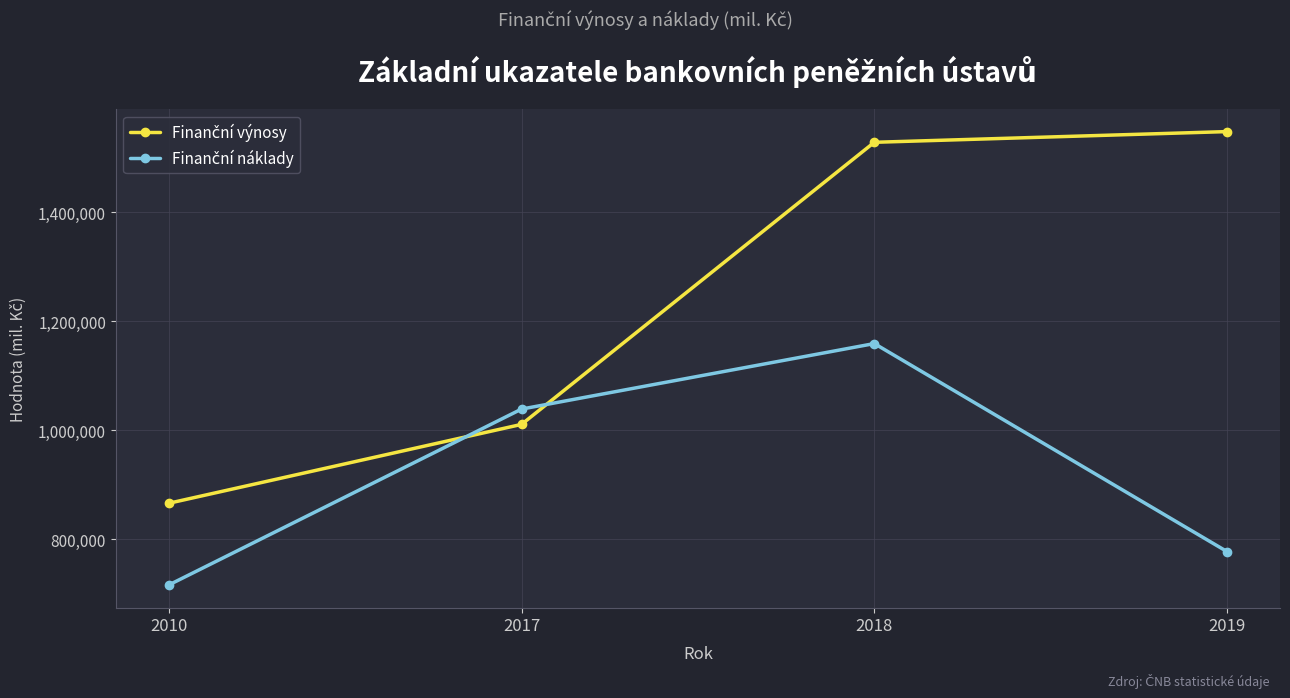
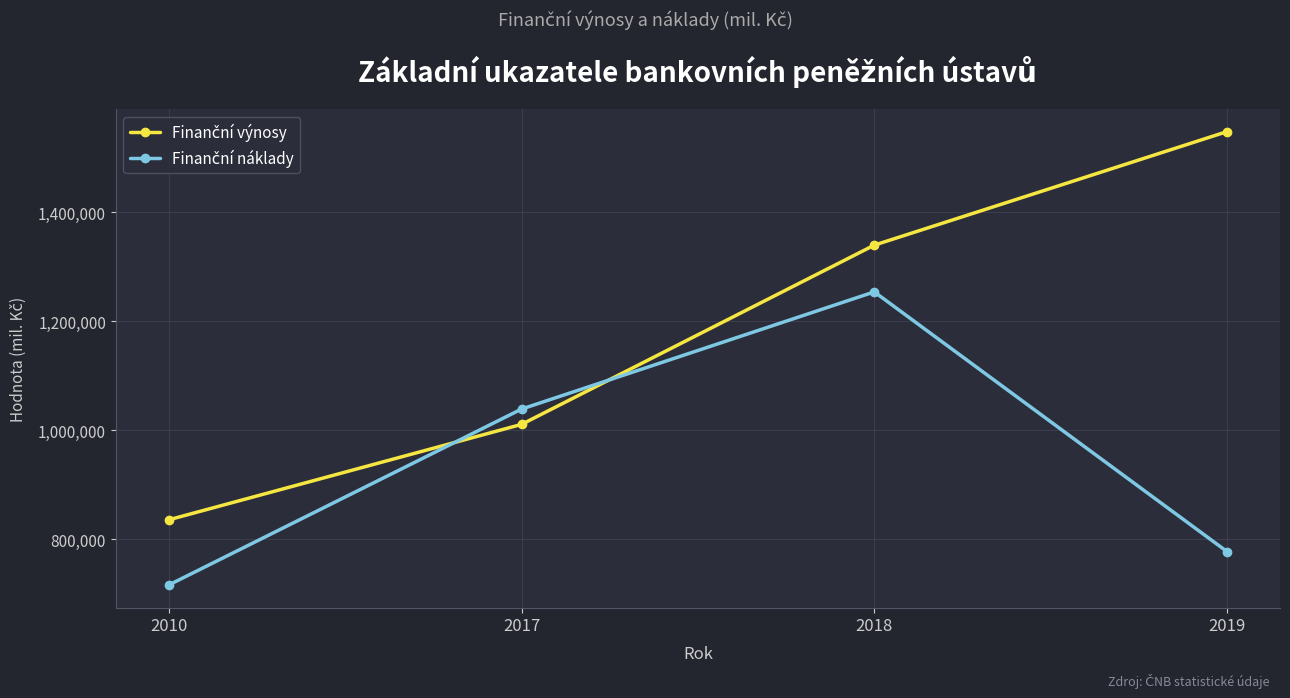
  {
    "Finanční výnosy": {
-     "2010": "870,000",
+     "2010": "840,000",
      "2017": "1,010,000",
-     "2018": "1,530,000",
+     "2018": "1,340,000",
      "2019": "1,550,000"
    },
    "Finanční náklady": {
      "2010": "720,000",
      "2017": "1,040,000",
-     "2018": "1,160,000",
+     "2018": "1,250,000",
      "2019": "780,000"
    }
  }
